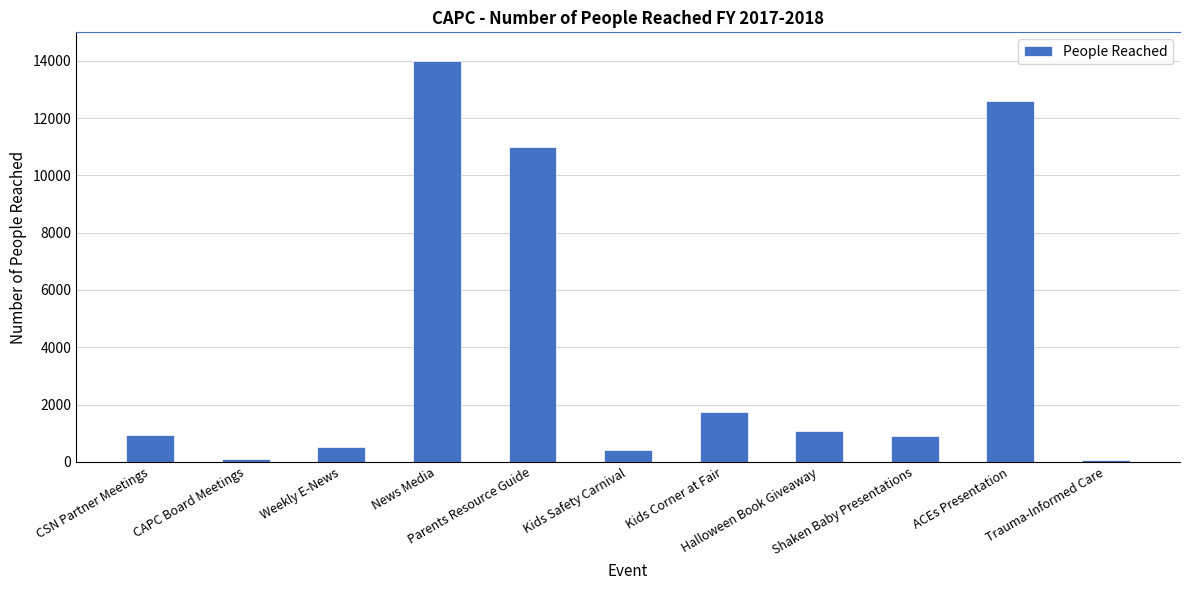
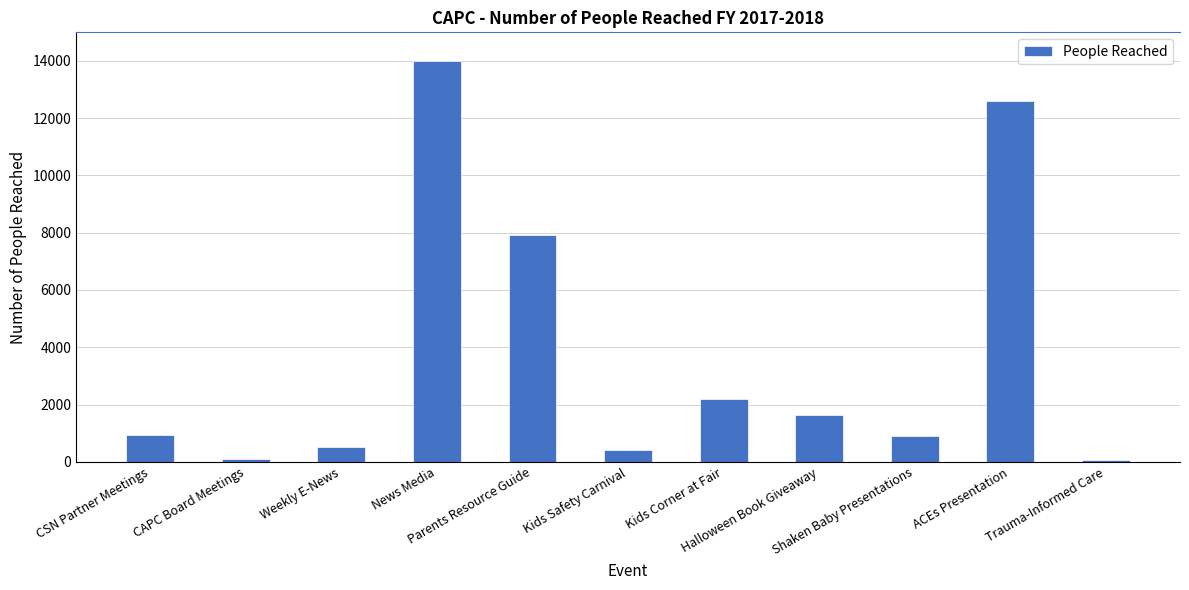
  {
    "CSN Partner Meetings": 900,
    "CAPC Board Meetings": 100,
    "Weekly E-News": 500,
    "News Media": 14000,
-   "Parents Resource Guide": 11000,
+   "Parents Resource Guide": 7900,
    "Kids Safety Carnival": 400,
-   "Kids Corner at Fair": 1700,
-   "Halloween Book Giveaway": 1100,
+   "Kids Corner at Fair": 2200,
+   "Halloween Book Giveaway": 1700,
    "Shaken Baby Presentations": 900,
    "ACEs Presentation": 12600
  }
